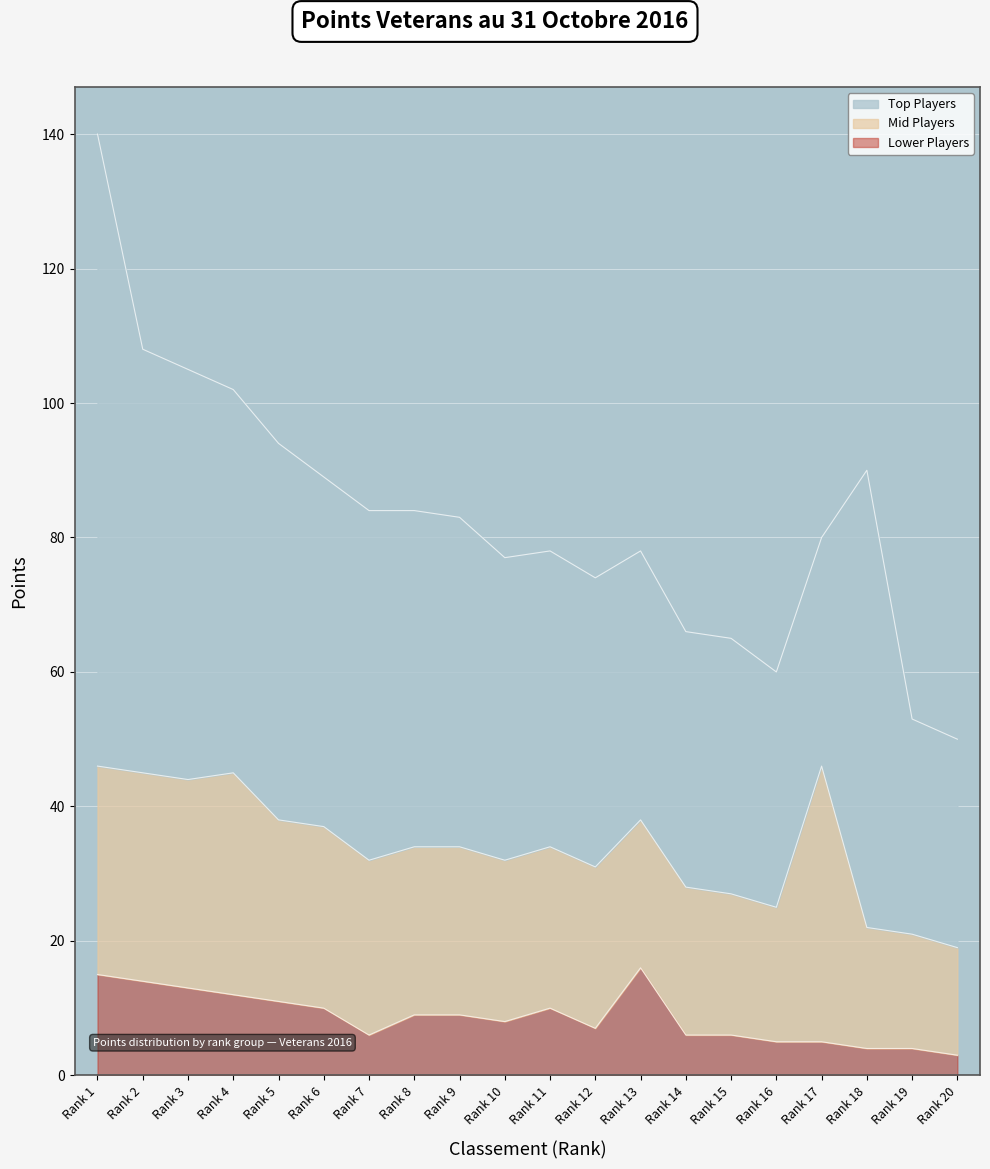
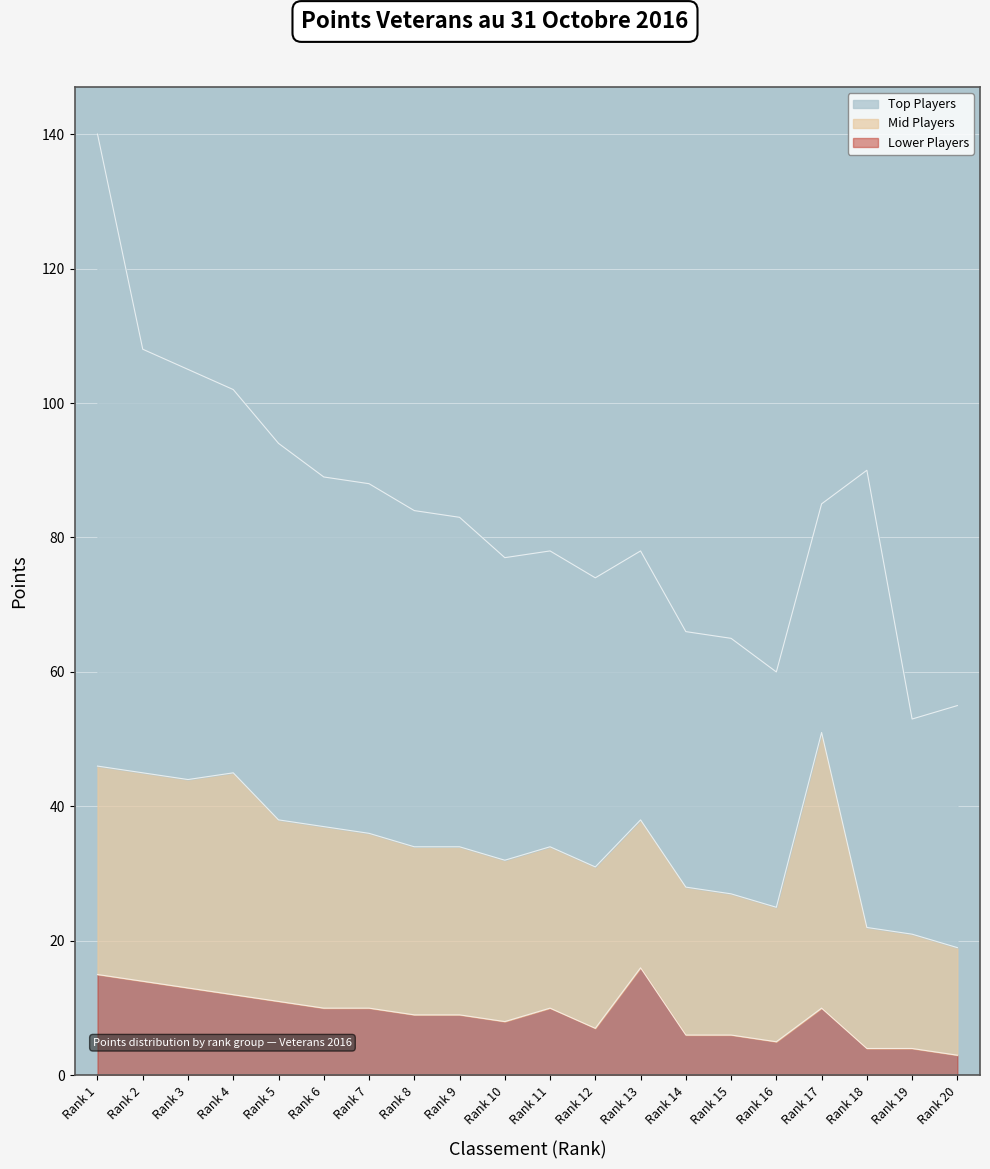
  {
    "Lower Players": {
      "Rank 1": 15,
      "Rank 2": 14,
      "Rank 3": 13,
      "Rank 4": 12,
      "Rank 5": 11,
      "Rank 6": 10,
-     "Rank 7": 6,
+     "Rank 7": 10,
      "Rank 8": 9,
      "Rank 9": 9,
      "Rank 10": 8,
      "Rank 11": 10,
      "Rank 12": 7,
      "Rank 13": 16,
      "Rank 14": 6,
      "Rank 15": 6,
      "Rank 16": 5,
-     "Rank 17": 5,
+     "Rank 17": 10,
      "Rank 18": 4,
      "Rank 19": 4,
      "Rank 20": 3
    },
    "Mid Players": {
      "Rank 1": 46,
      "Rank 2": 45,
      "Rank 3": 44,
      "Rank 4": 45,
      "Rank 5": 38,
      "Rank 6": 37,
      "Rank 8": 34,
      "Rank 9": 34,
      "Rank 10": 32,
      "Rank 11": 34,
      "Rank 12": 31,
      "Rank 13": 38,
      "Rank 14": 28,
      "Rank 15": 27,
      "Rank 16": 25,
      "Rank 18": 22,
      "Rank 19": 21,
      "Rank 20": 19
    },
    "Top Players": {
      "Rank 1": 94,
      "Rank 2": 63,
      "Rank 3": 61,
      "Rank 4": 57,
      "Rank 5": 56,
      "Rank 6": 52,
      "Rank 7": 52,
      "Rank 8": 50,
      "Rank 9": 49,
      "Rank 10": 45,
      "Rank 11": 44,
      "Rank 12": 43,
      "Rank 13": 40,
      "Rank 14": 38,
      "Rank 15": 38,
      "Rank 16": 35,
      "Rank 17": 34,
      "Rank 18": 68,
      "Rank 19": 32,
-     "Rank 20": 31
+     "Rank 20": 36
    }
  }
